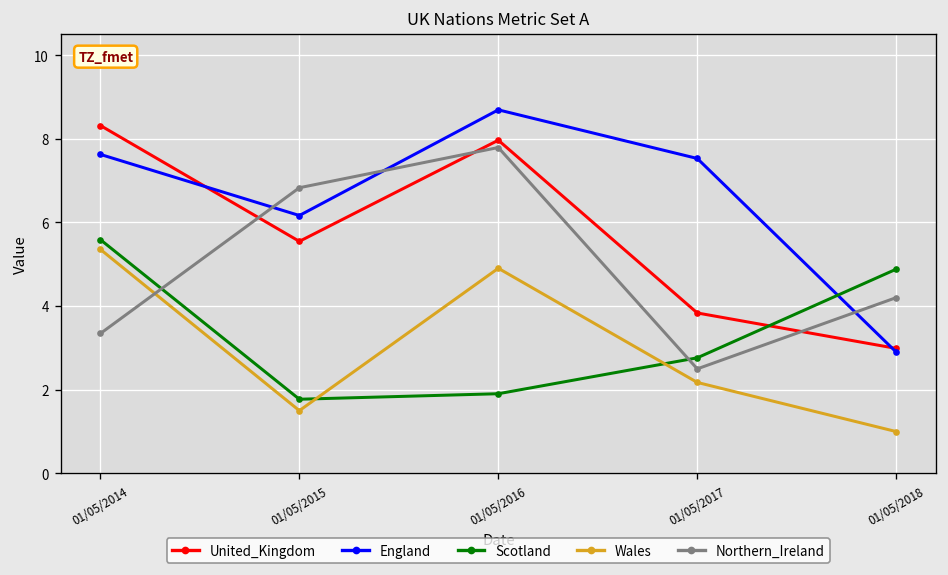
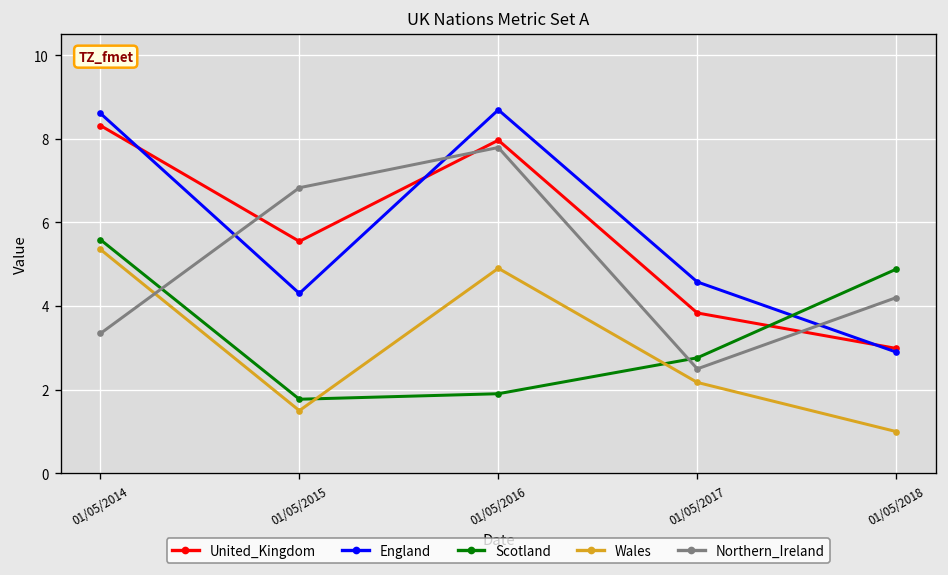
  {
    "United_Kingdom": {
      "01/05/2014": 8.3,
      "01/05/2015": 5.5,
      "01/05/2016": 8.0,
      "01/05/2017": 3.8,
      "01/05/2018": 3.0
    },
    "England": {
-     "01/05/2014": 7.6,
-     "01/05/2015": 6.2,
+     "01/05/2014": 8.6,
+     "01/05/2015": 4.3,
      "01/05/2016": 8.7,
-     "01/05/2017": 7.5,
+     "01/05/2017": 4.6,
      "01/05/2018": 2.9
    },
    "Scotland": {
      "01/05/2014": 5.6,
      "01/05/2015": 1.8,
      "01/05/2016": 1.9,
      "01/05/2017": 2.8,
      "01/05/2018": 4.9
    },
    "Wales": {
      "01/05/2014": 5.4,
      "01/05/2015": 1.5,
      "01/05/2016": 4.9,
      "01/05/2017": 2.2,
      "01/05/2018": 1.0
    },
    "Northern_Ireland": {
      "01/05/2014": 3.3,
      "01/05/2015": 6.8,
      "01/05/2016": 7.8,
      "01/05/2017": 2.5,
      "01/05/2018": 4.2
    }
  }
